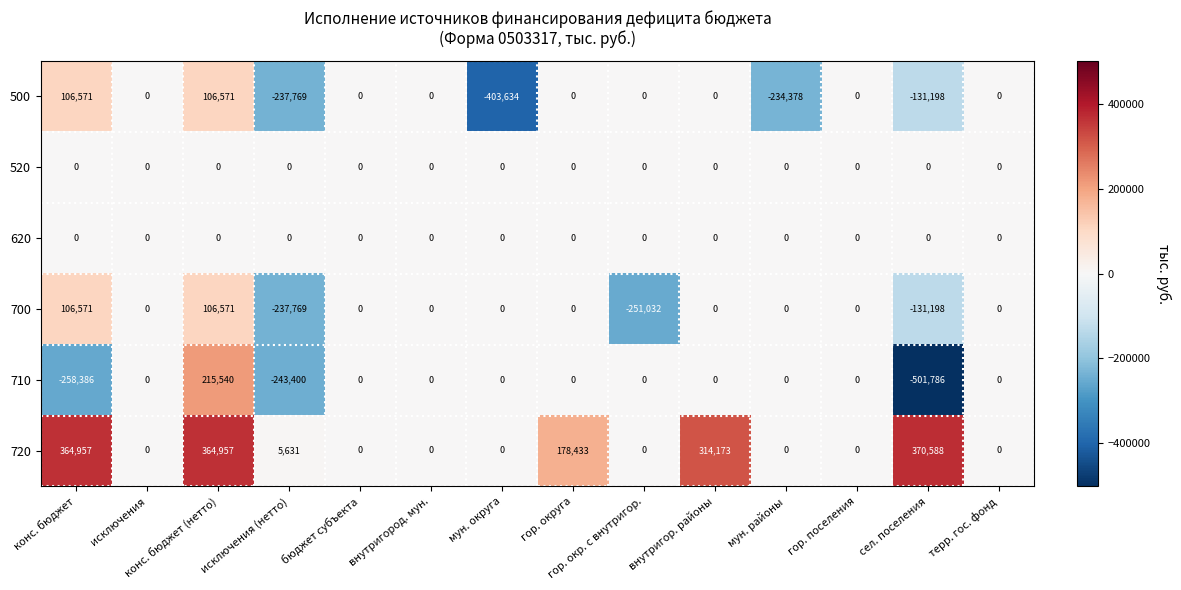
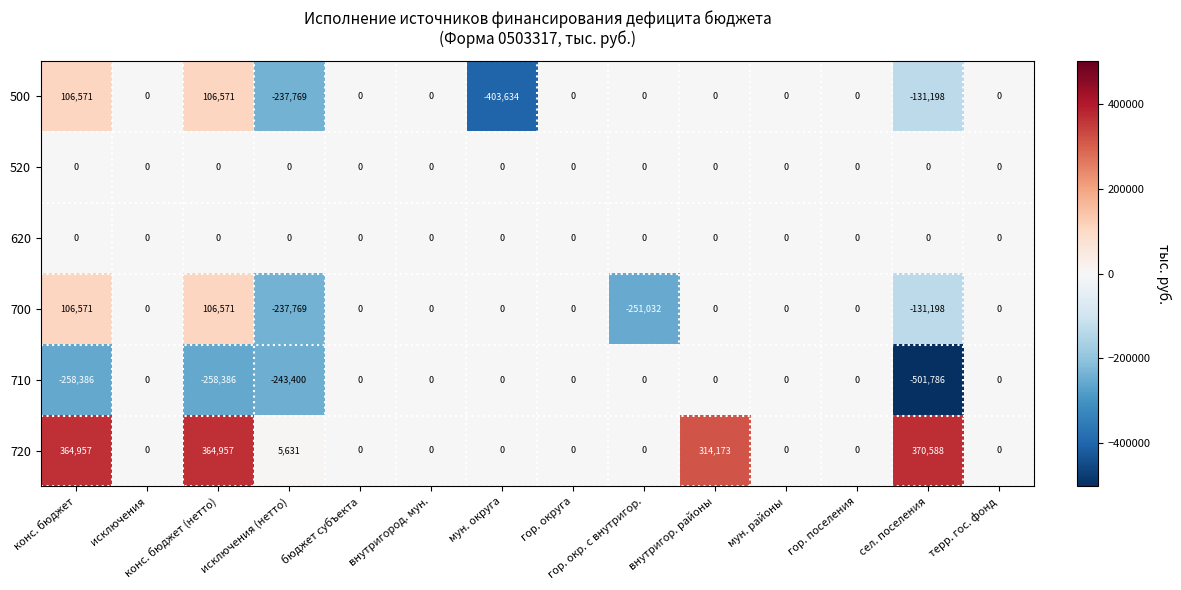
  {
    "500": {
      "конс. бюджет": "106,571",
      "исключения": "0",
      "конс. бюджет (нетто)": "106,571",
      "исключения (нетто)": "-237,769",
      "бюджет субъекта": "0",
      "внутригород. мун.": "0",
      "мун. округа": "-403,634",
      "гор. округа": "0",
      "гор. окр. с внутригор.": "0",
      "внутригор. районы": "0",
-     "мун. районы": "-234,378",
+     "мун. районы": "0",
      "гор. поселения": "0",
      "сел. поселения": "-131,198",
      "терр. гос. фонд": "0"
    },
    "520": {
      "конс. бюджет": "0",
      "исключения": "0",
      "конс. бюджет (нетто)": "0",
      "исключения (нетто)": "0",
      "бюджет субъекта": "0",
      "внутригород. мун.": "0",
      "мун. округа": "0",
      "гор. округа": "0",
      "гор. окр. с внутригор.": "0",
      "внутригор. районы": "0",
      "мун. районы": "0",
      "гор. поселения": "0",
      "сел. поселения": "0",
      "терр. гос. фонд": "0"
    },
    "620": {
      "конс. бюджет": "0",
      "исключения": "0",
      "конс. бюджет (нетто)": "0",
      "исключения (нетто)": "0",
      "бюджет субъекта": "0",
      "внутригород. мун.": "0",
      "мун. округа": "0",
      "гор. округа": "0",
      "гор. окр. с внутригор.": "0",
      "внутригор. районы": "0",
      "мун. районы": "0",
      "гор. поселения": "0",
      "сел. поселения": "0",
      "терр. гос. фонд": "0"
    },
    "700": {
      "конс. бюджет": "106,571",
      "исключения": "0",
      "конс. бюджет (нетто)": "106,571",
      "исключения (нетто)": "-237,769",
      "бюджет субъекта": "0",
      "внутригород. мун.": "0",
      "мун. округа": "0",
      "гор. округа": "0",
      "гор. окр. с внутригор.": "-251,032",
      "внутригор. районы": "0",
      "мун. районы": "0",
      "гор. поселения": "0",
      "сел. поселения": "-131,198",
      "терр. гос. фонд": "0"
    },
    "710": {
      "конс. бюджет": "-258,386",
      "исключения": "0",
-     "конс. бюджет (нетто)": "215,540",
+     "конс. бюджет (нетто)": "-258,386",
      "исключения (нетто)": "-243,400",
      "бюджет субъекта": "0",
      "внутригород. мун.": "0",
      "мун. округа": "0",
      "гор. округа": "0",
      "гор. окр. с внутригор.": "0",
      "внутригор. районы": "0",
      "мун. районы": "0",
      "гор. поселения": "0",
      "сел. поселения": "-501,786",
      "терр. гос. фонд": "0"
    },
    "720": {
      "конс. бюджет": "364,957",
      "исключения": "0",
      "конс. бюджет (нетто)": "364,957",
      "исключения (нетто)": "5,631",
      "бюджет субъекта": "0",
      "внутригород. мун.": "0",
      "мун. округа": "0",
-     "гор. округа": "178,433",
+     "гор. округа": "0",
      "гор. окр. с внутригор.": "0",
      "внутригор. районы": "314,173",
      "мун. районы": "0",
      "гор. поселения": "0",
      "сел. поселения": "370,588",
      "терр. гос. фонд": "0"
    }
  }
